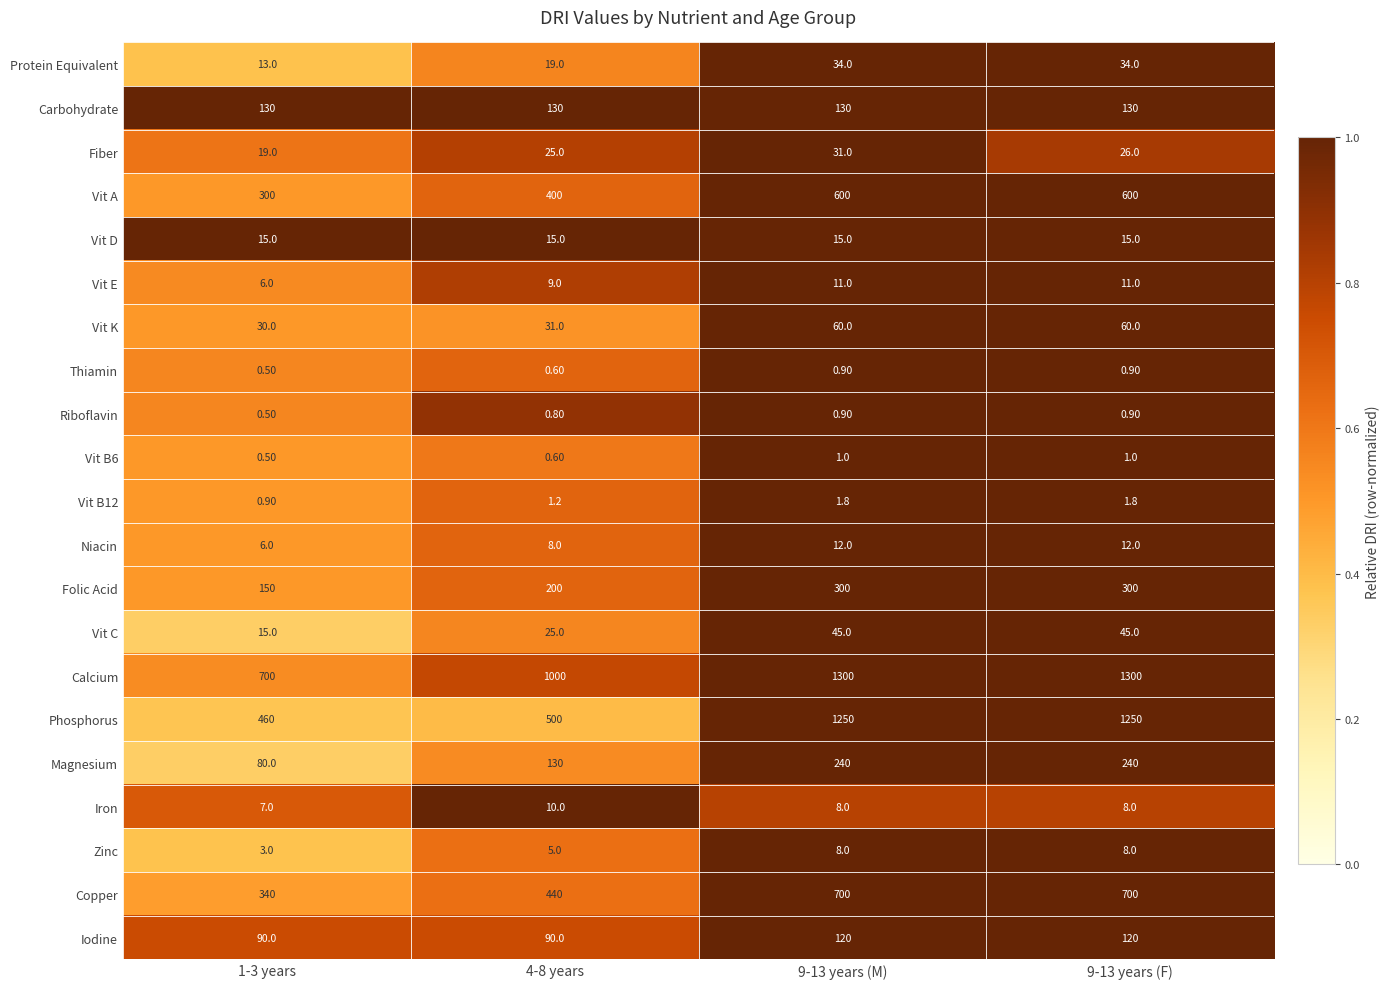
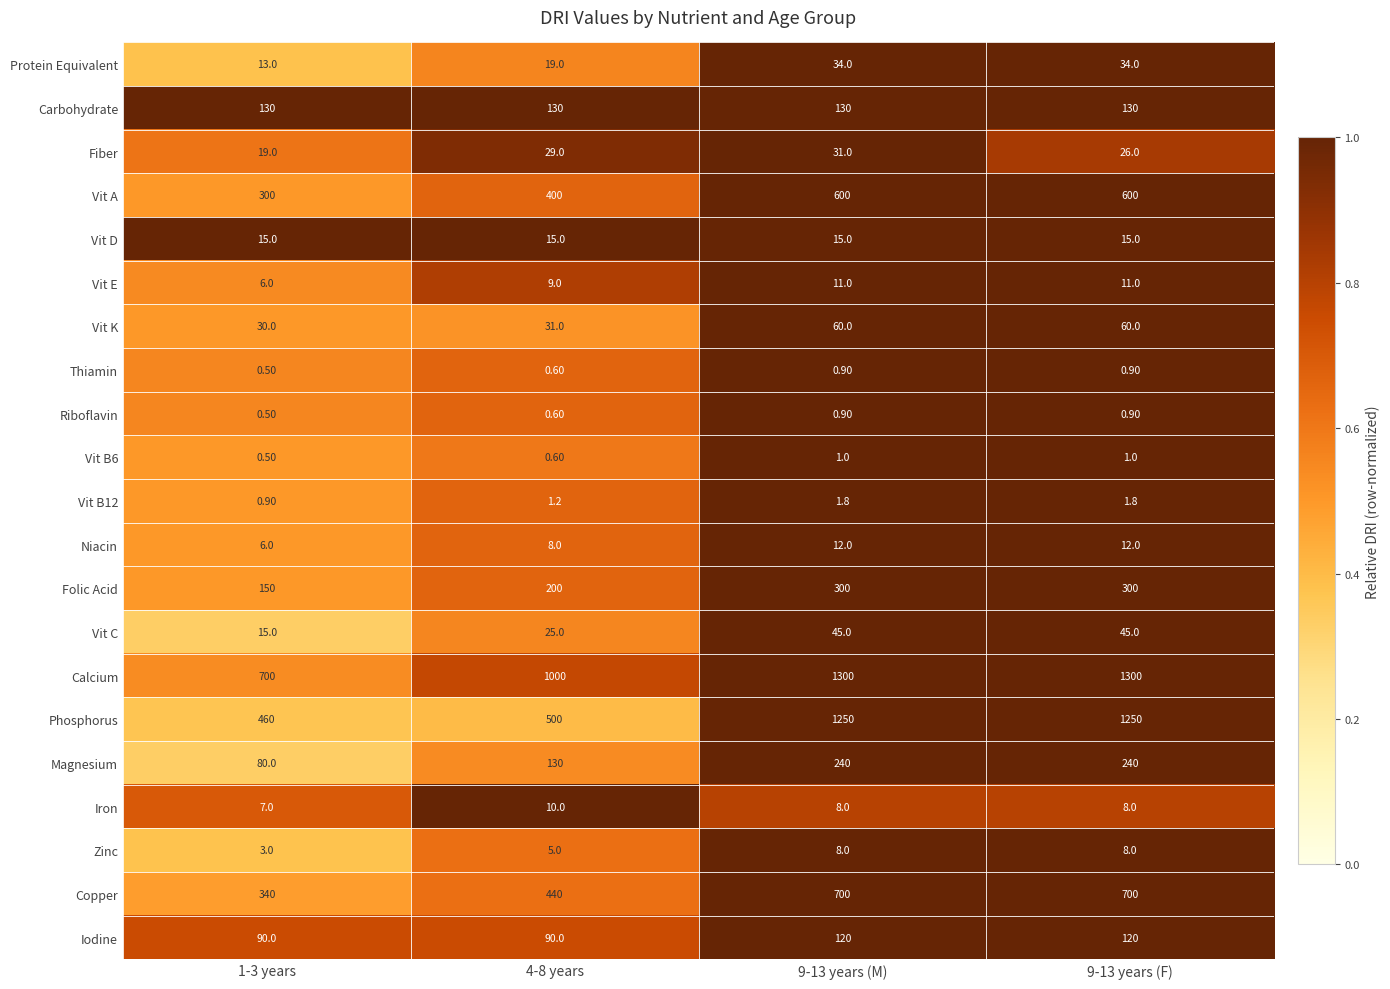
  {
    "Protein Equivalent": {
      "1-3 years": 13.0,
      "4-8 years": 19.0,
      "9-13 years (M)": 34.0,
      "9-13 years (F)": 34.0
    },
    "Carbohydrate": {
      "1-3 years": 130,
      "4-8 years": 130,
      "9-13 years (M)": 130,
      "9-13 years (F)": 130
    },
    "Fiber": {
      "1-3 years": 19.0,
-     "4-8 years": 25.0,
+     "4-8 years": 29.0,
      "9-13 years (M)": 31.0,
      "9-13 years (F)": 26.0
    },
    "Vit A": {
      "1-3 years": 300,
      "4-8 years": 400,
      "9-13 years (M)": 600,
      "9-13 years (F)": 600
    },
    "Vit D": {
      "1-3 years": 15.0,
      "4-8 years": 15.0,
      "9-13 years (M)": 15.0,
      "9-13 years (F)": 15.0
    },
    "Vit E": {
      "1-3 years": 6.0,
      "4-8 years": 9.0,
      "9-13 years (M)": 11.0,
      "9-13 years (F)": 11.0
    },
    "Vit K": {
      "1-3 years": 30.0,
      "4-8 years": 31.0,
      "9-13 years (M)": 60.0,
      "9-13 years (F)": 60.0
    },
    "Thiamin": {
      "1-3 years": 0.50,
      "4-8 years": 0.60,
      "9-13 years (M)": 0.90,
      "9-13 years (F)": 0.90
    },
    "Riboflavin": {
      "1-3 years": 0.50,
-     "4-8 years": 0.80,
+     "4-8 years": 0.60,
      "9-13 years (M)": 0.90,
      "9-13 years (F)": 0.90
    },
    "Vit B6": {
      "1-3 years": 0.50,
      "4-8 years": 0.60,
      "9-13 years (M)": 1.0,
      "9-13 years (F)": 1.0
    },
    "Vit B12": {
      "1-3 years": 0.90,
      "4-8 years": 1.2,
      "9-13 years (M)": 1.8,
      "9-13 years (F)": 1.8
    },
    "Niacin": {
      "1-3 years": 6.0,
      "4-8 years": 8.0,
      "9-13 years (M)": 12.0,
      "9-13 years (F)": 12.0
    },
    "Folic Acid": {
      "1-3 years": 150,
      "4-8 years": 200,
      "9-13 years (M)": 300,
      "9-13 years (F)": 300
    },
    "Vit C": {
      "1-3 years": 15.0,
      "4-8 years": 25.0,
      "9-13 years (M)": 45.0,
      "9-13 years (F)": 45.0
    },
    "Calcium": {
      "1-3 years": 700,
      "4-8 years": 1000,
      "9-13 years (M)": 1300,
      "9-13 years (F)": 1300
    },
    "Phosphorus": {
      "1-3 years": 460,
      "4-8 years": 500,
      "9-13 years (M)": 1250,
      "9-13 years (F)": 1250
    },
    "Magnesium": {
      "1-3 years": 80.0,
      "4-8 years": 130,
      "9-13 years (M)": 240,
      "9-13 years (F)": 240
    },
    "Iron": {
      "1-3 years": 7.0,
      "4-8 years": 10.0,
      "9-13 years (M)": 8.0,
      "9-13 years (F)": 8.0
    },
    "Zinc": {
      "1-3 years": 3.0,
      "4-8 years": 5.0,
      "9-13 years (M)": 8.0,
      "9-13 years (F)": 8.0
    },
    "Copper": {
      "1-3 years": 340,
      "4-8 years": 440,
      "9-13 years (M)": 700,
      "9-13 years (F)": 700
    },
    "Iodine": {
      "1-3 years": 90.0,
      "4-8 years": 90.0,
      "9-13 years (M)": 120,
      "9-13 years (F)": 120
    }
  }
